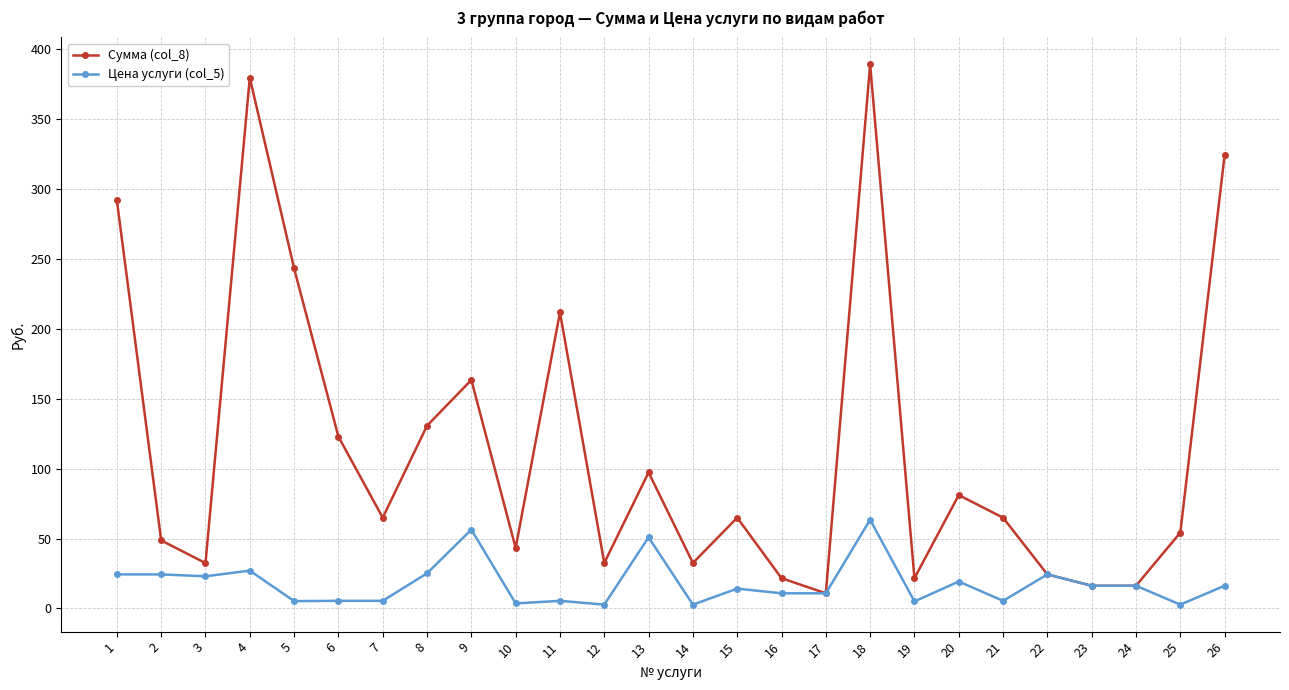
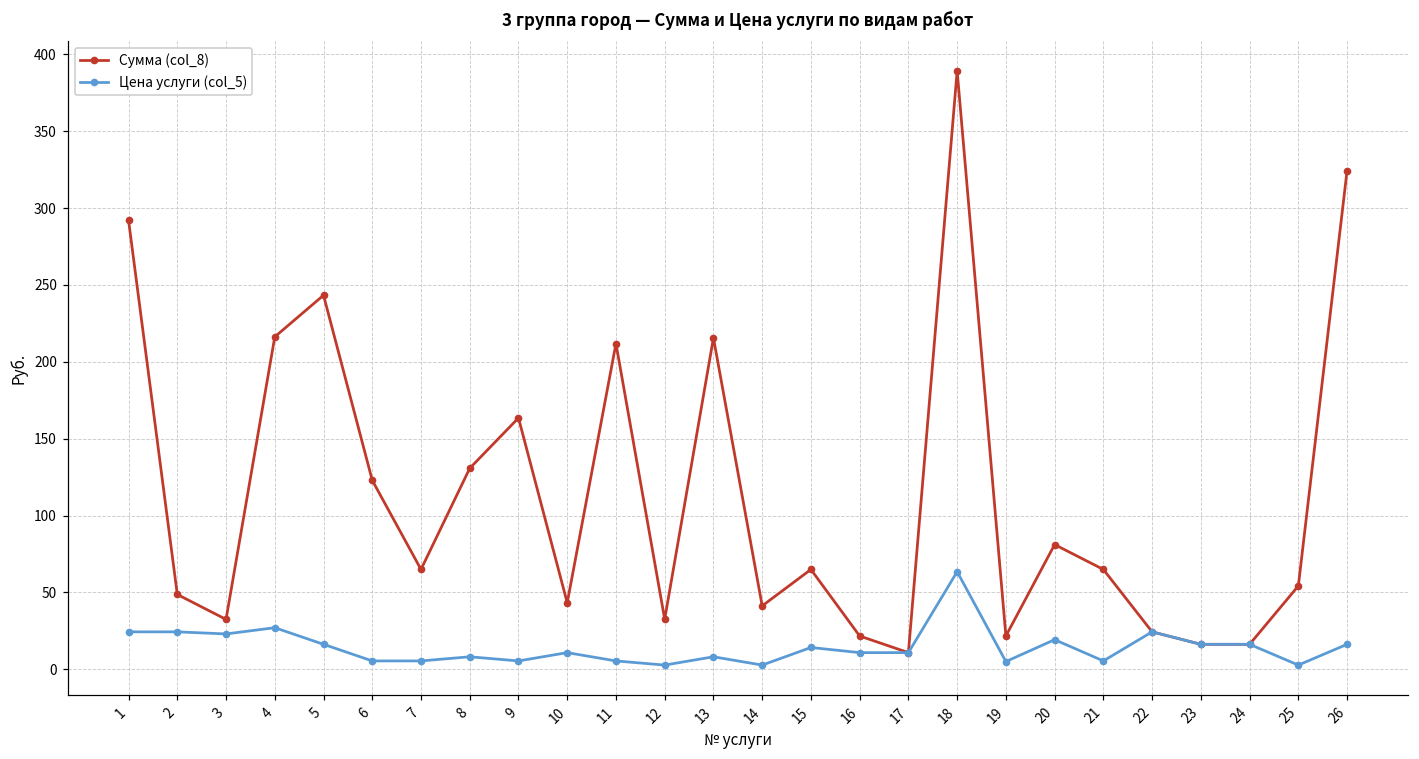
  {
    "Сумма (col_8)": {
      "1": 292,
      "2": 49,
      "3": 32,
-     "4": 380,
+     "4": 216,
      "5": 243,
      "6": 123,
      "7": 65,
      "8": 131,
      "9": 163,
      "10": 43,
      "11": 212,
      "12": 33,
-     "13": 97,
-     "14": 33,
+     "13": 216,
+     "14": 41,
      "15": 65,
      "16": 22,
      "18": 389,
      "19": 22,
      "20": 81,
      "21": 65,
      "25": 54,
      "26": 324
    },
    "Цена услуги (col_5)": {
      "1": 24,
      "2": 24,
      "3": 23,
      "4": 27,
-     "5": 5,
+     "5": 16,
      "6": 5,
      "7": 5,
-     "8": 25,
-     "9": 56,
-     "10": 4,
+     "8": 8,
+     "9": 5,
+     "10": 11,
      "11": 5,
      "12": 3,
-     "13": 51,
+     "13": 8,
      "14": 3,
      "15": 14,
      "16": 11,
      "18": 63,
      "19": 5,
      "20": 19,
      "21": 5,
      "25": 3,
      "26": 16
    }
  }
